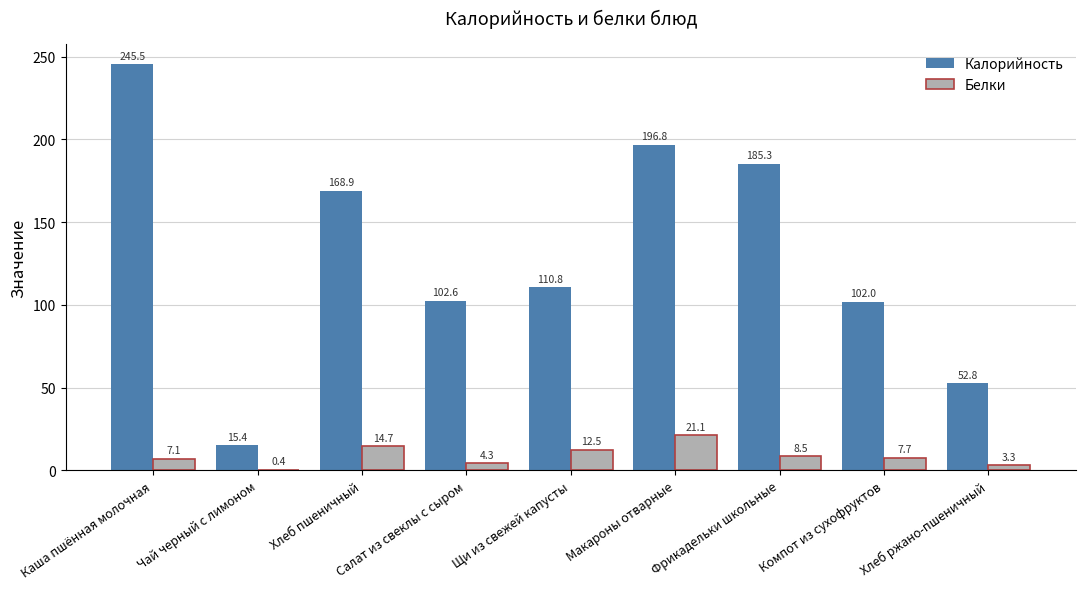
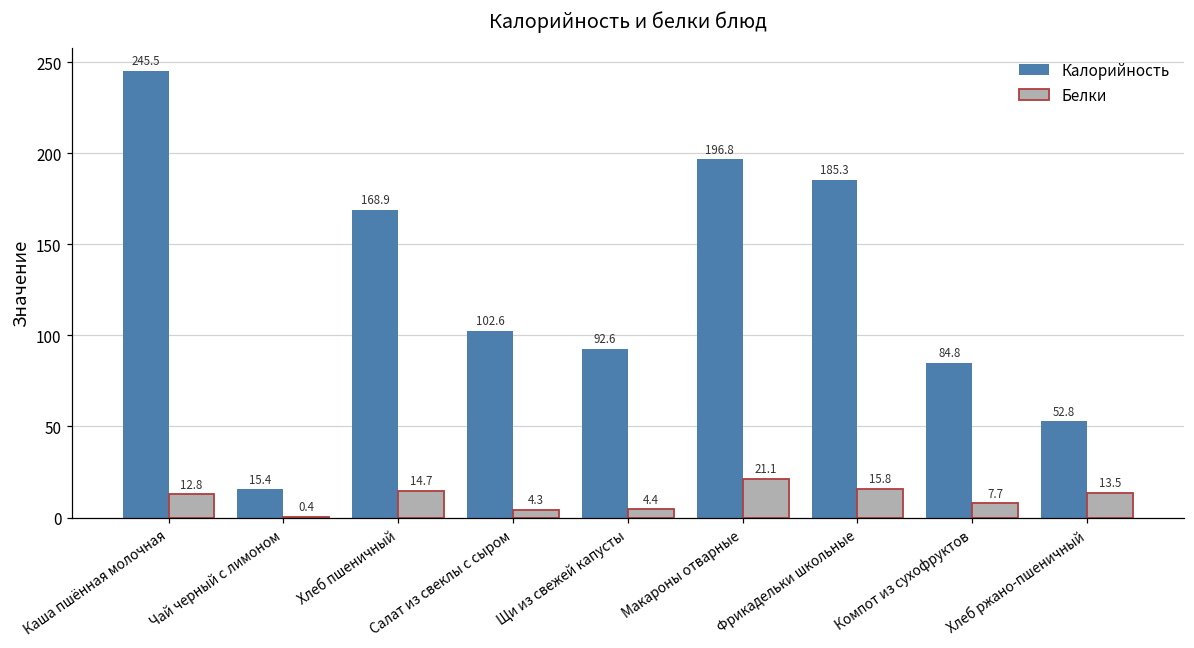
  {
    "Калорийность": {
      "Каша пшённая молочная": 245.5,
      "Чай черный с лимоном": 15.4,
      "Хлеб пшеничный": 168.9,
      "Салат из свеклы с сыром": 102.6,
-     "Щи из свежей капусты": 110.8,
+     "Щи из свежей капусты": 92.6,
      "Макароны отварные": 196.8,
      "Фрикадельки школьные": 185.3,
-     "Компот из сухофруктов": 102.0,
+     "Компот из сухофруктов": 84.8,
      "Хлеб ржано-пшеничный": 52.8
    },
    "Белки": {
-     "Каша пшённая молочная": 7.1,
+     "Каша пшённая молочная": 12.8,
      "Чай черный с лимоном": 0.4,
      "Хлеб пшеничный": 14.7,
      "Салат из свеклы с сыром": 4.3,
-     "Щи из свежей капусты": 12.5,
+     "Щи из свежей капусты": 4.4,
      "Макароны отварные": 21.1,
-     "Фрикадельки школьные": 8.5,
+     "Фрикадельки школьные": 15.8,
      "Компот из сухофруктов": 7.7,
-     "Хлеб ржано-пшеничный": 3.3
+     "Хлеб ржано-пшеничный": 13.5
    }
  }
